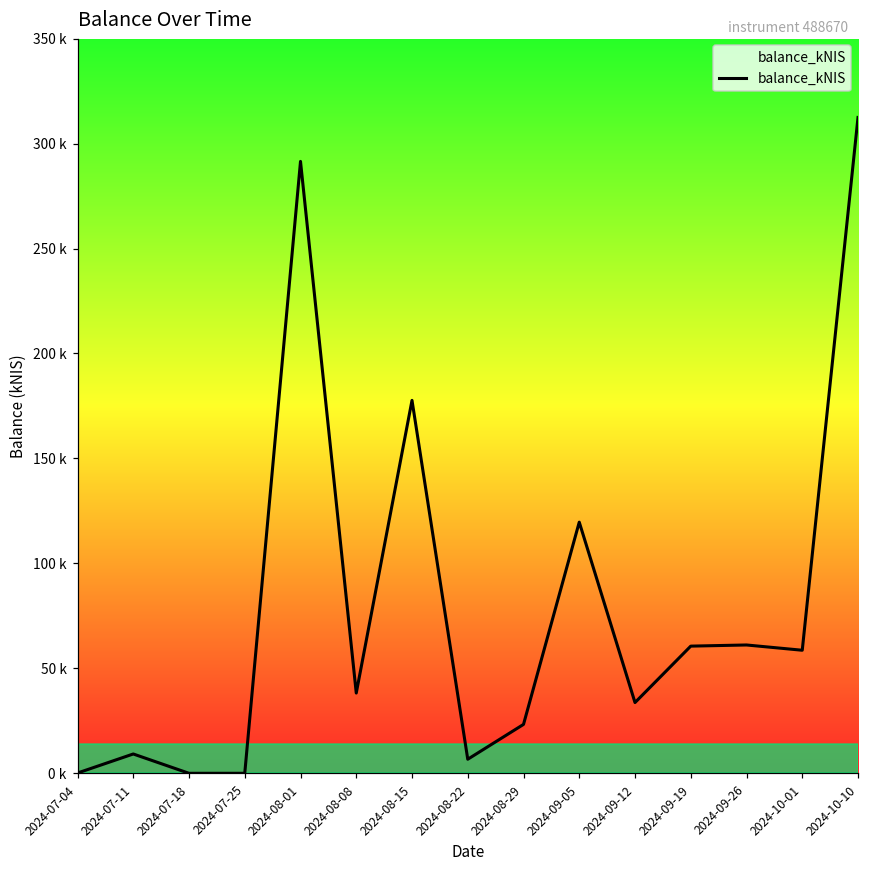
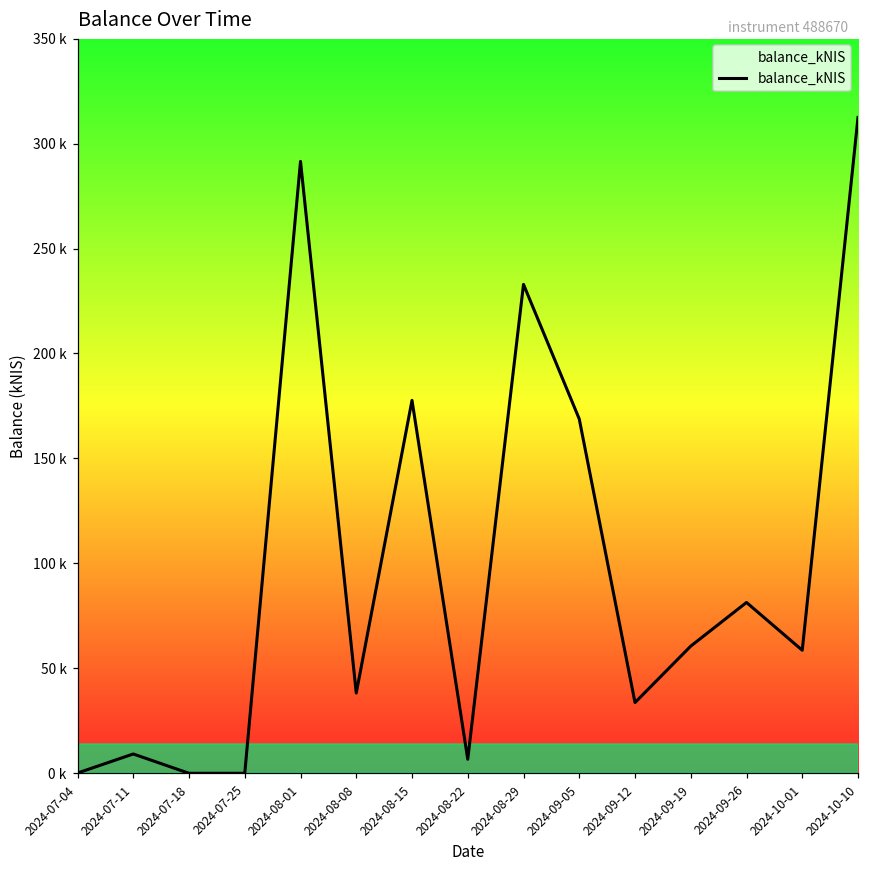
  {
    "2024-08-01": 292000,
    "2024-08-08": 38000,
    "2024-08-15": 178000,
-   "2024-08-29": 23000,
-   "2024-09-05": 120000,
+   "2024-08-29": 233000,
+   "2024-09-05": 169000,
    "2024-09-12": 34000,
    "2024-09-19": 61000,
-   "2024-09-26": 61000,
+   "2024-09-26": 81000,
    "2024-10-01": 59000,
    "2024-10-10": 312000
  }
